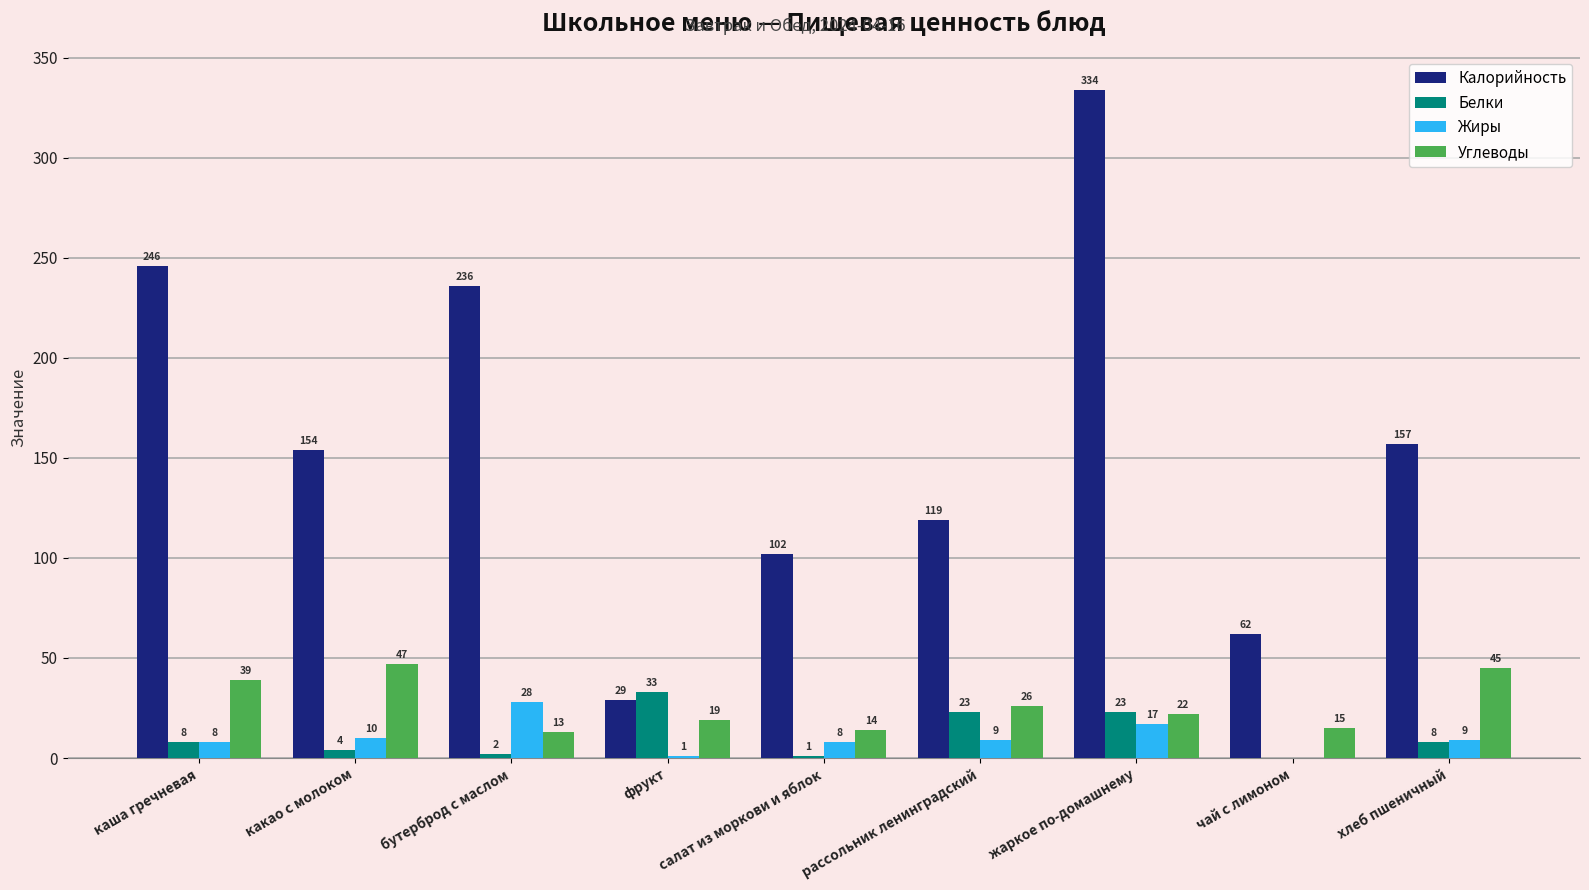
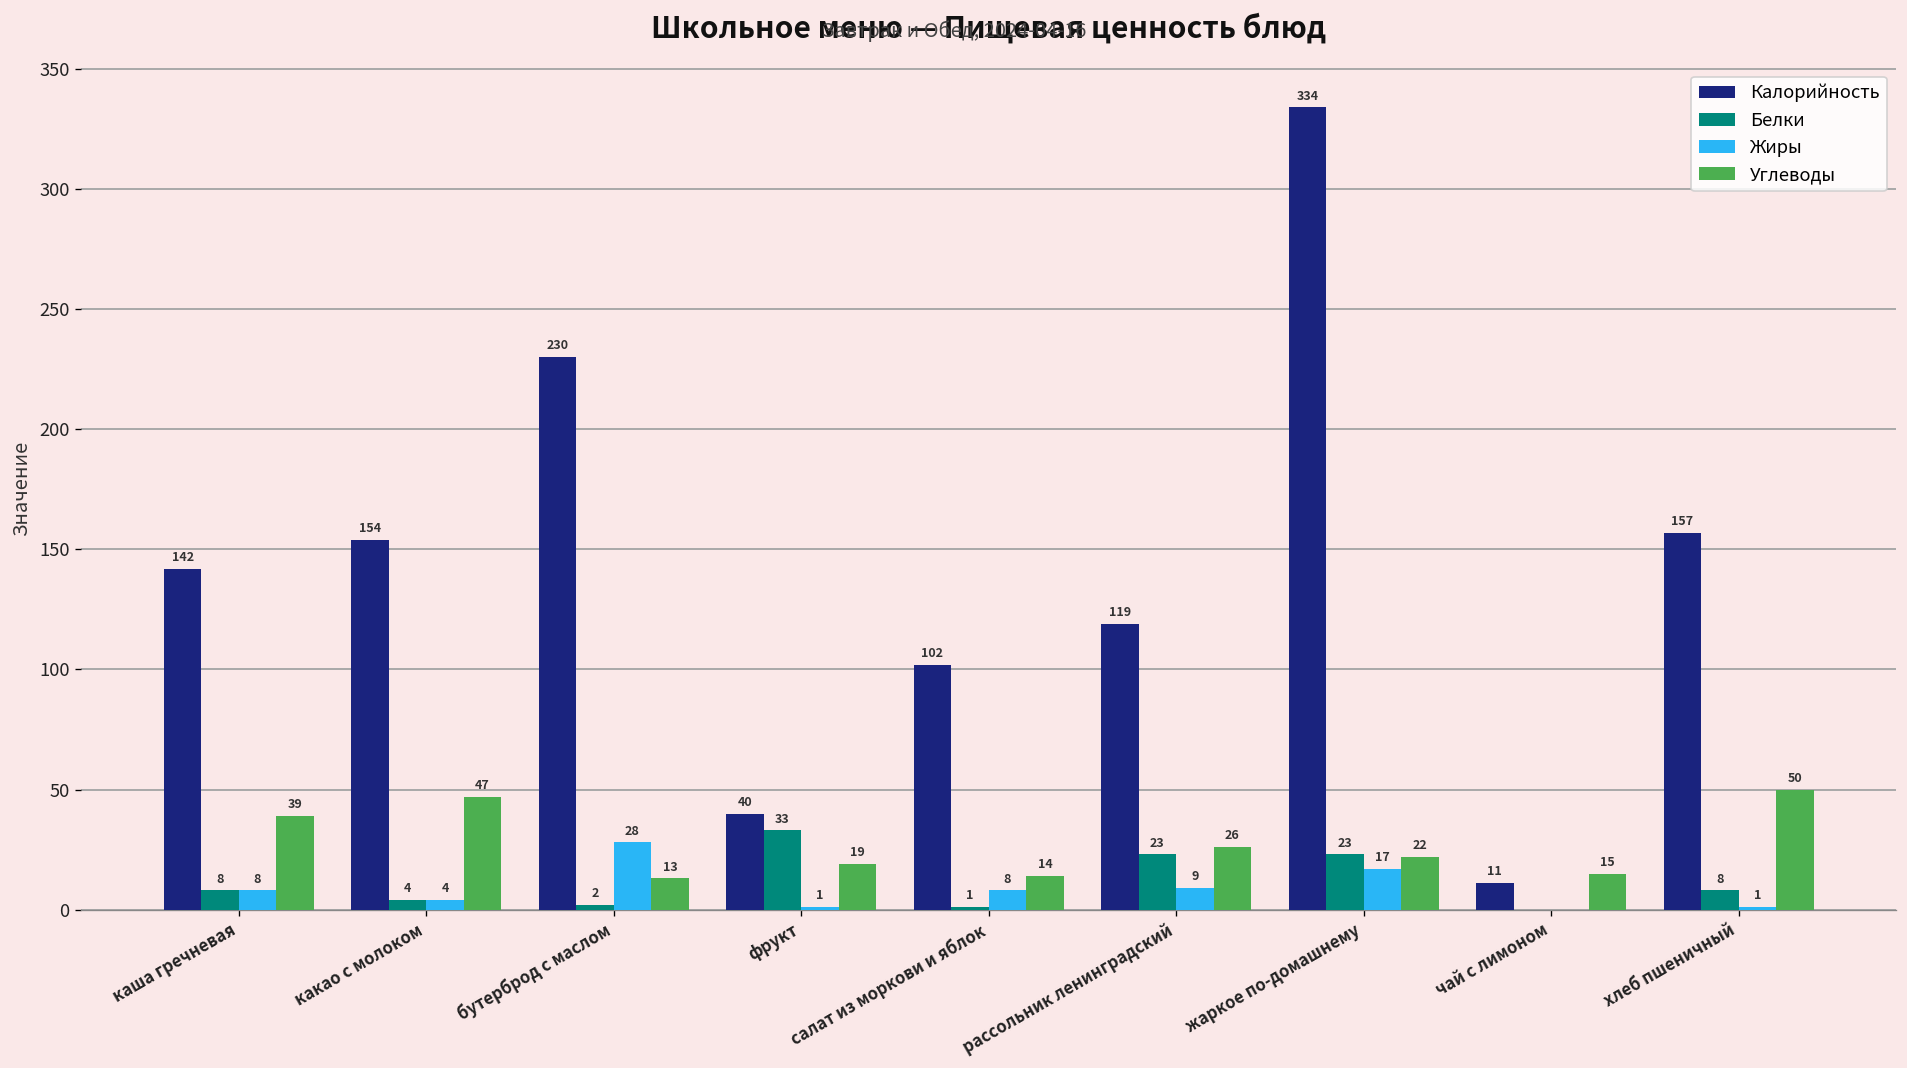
  {
    "Калорийность": {
-     "каша гречневая": 246,
+     "каша гречневая": 142,
      "какао с молоком": 154,
-     "бутерброд с маслом": 236,
-     "фрукт": 29,
+     "бутерброд с маслом": 230,
+     "фрукт": 40,
      "салат из моркови и яблок": 102,
      "рассольник ленинградский": 119,
      "жаркое по-домашнему": 334,
-     "чай с лимоном": 62,
+     "чай с лимоном": 11,
      "хлеб пшеничный": 157
    },
    "Белки": {
      "каша гречневая": 8,
      "какао с молоком": 4,
      "бутерброд с маслом": 2,
      "фрукт": 33,
      "салат из моркови и яблок": 1,
      "рассольник ленинградский": 23,
      "жаркое по-домашнему": 23,
      "хлеб пшеничный": 8
    },
    "Жиры": {
      "каша гречневая": 8,
-     "какао с молоком": 10,
+     "какао с молоком": 4,
      "бутерброд с маслом": 28,
      "фрукт": 1,
      "салат из моркови и яблок": 8,
      "рассольник ленинградский": 9,
      "жаркое по-домашнему": 17,
-     "хлеб пшеничный": 9
+     "хлеб пшеничный": 1
    },
    "Углеводы": {
      "каша гречневая": 39,
      "какао с молоком": 47,
      "бутерброд с маслом": 13,
      "фрукт": 19,
      "салат из моркови и яблок": 14,
      "рассольник ленинградский": 26,
      "жаркое по-домашнему": 22,
      "чай с лимоном": 15,
-     "хлеб пшеничный": 45
+     "хлеб пшеничный": 50
    }
  }
